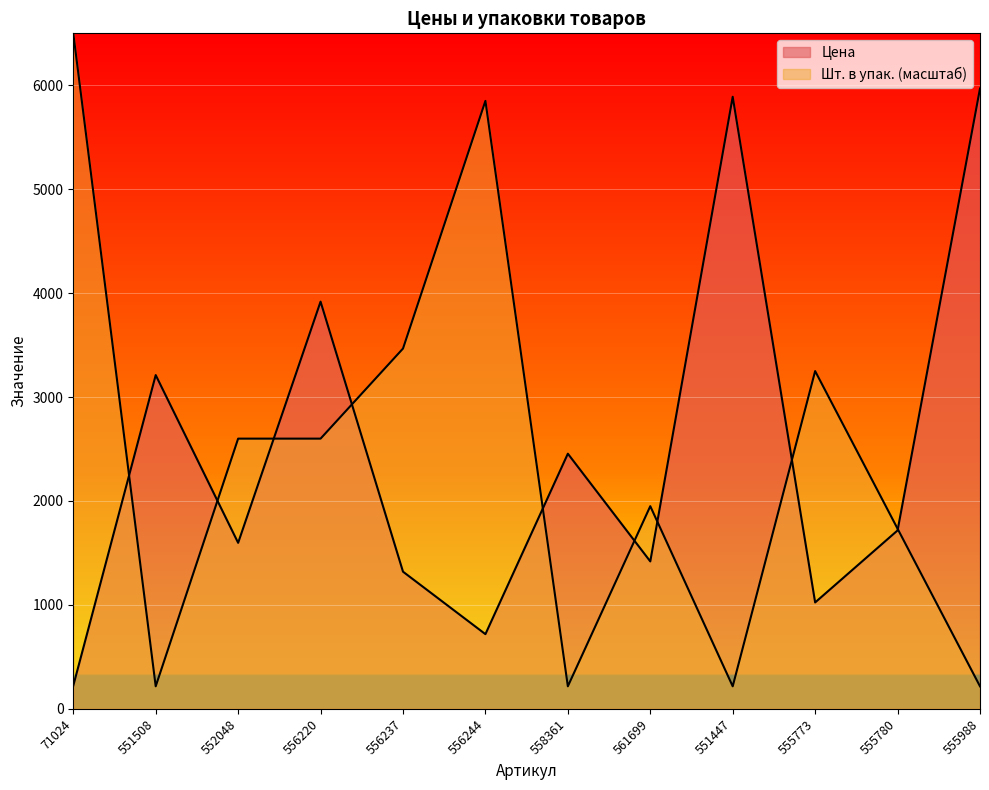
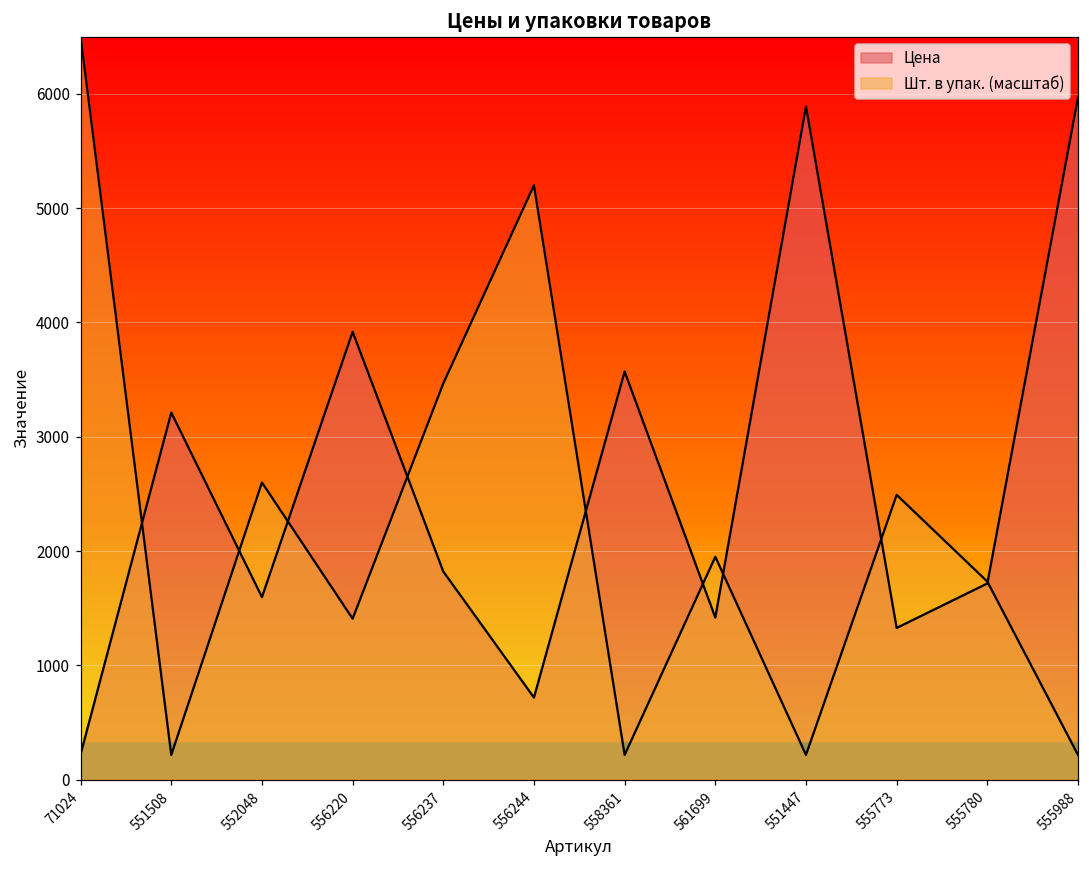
  {
    "Цена": {
      "71024": 220,
      "551508": 3210,
      "552048": 1600,
      "556220": 3920,
-     "556237": 1320,
+     "556237": 1820,
      "556244": 720,
-     "558361": 2460,
+     "558361": 3570,
      "561699": 1420,
      "551447": 5890,
-     "555773": 1020,
+     "555773": 1330,
      "555988": 5970
    },
    "Шт. в упак. (масштаб)": {
      "71024": 6500,
      "551508": 220,
      "552048": 2600,
-     "556220": 2600,
+     "556220": 1410,
      "556237": 3470,
-     "556244": 5850,
+     "556244": 5200,
      "558361": 220,
      "561699": 1950,
      "551447": 220,
-     "555773": 3250,
+     "555773": 2490,
      "555988": 220
    }
  }
